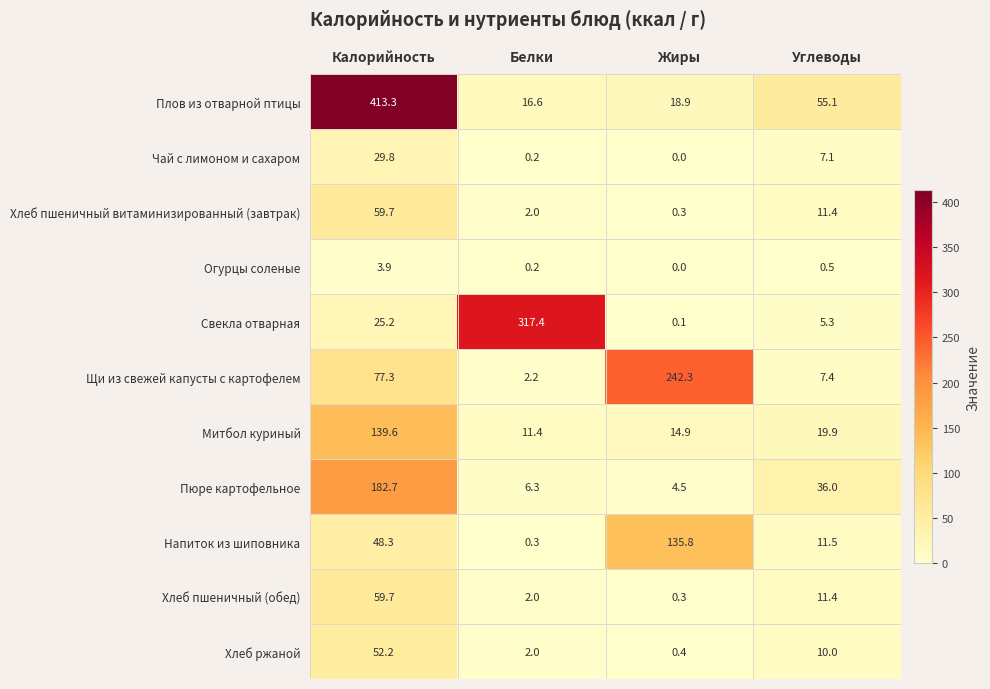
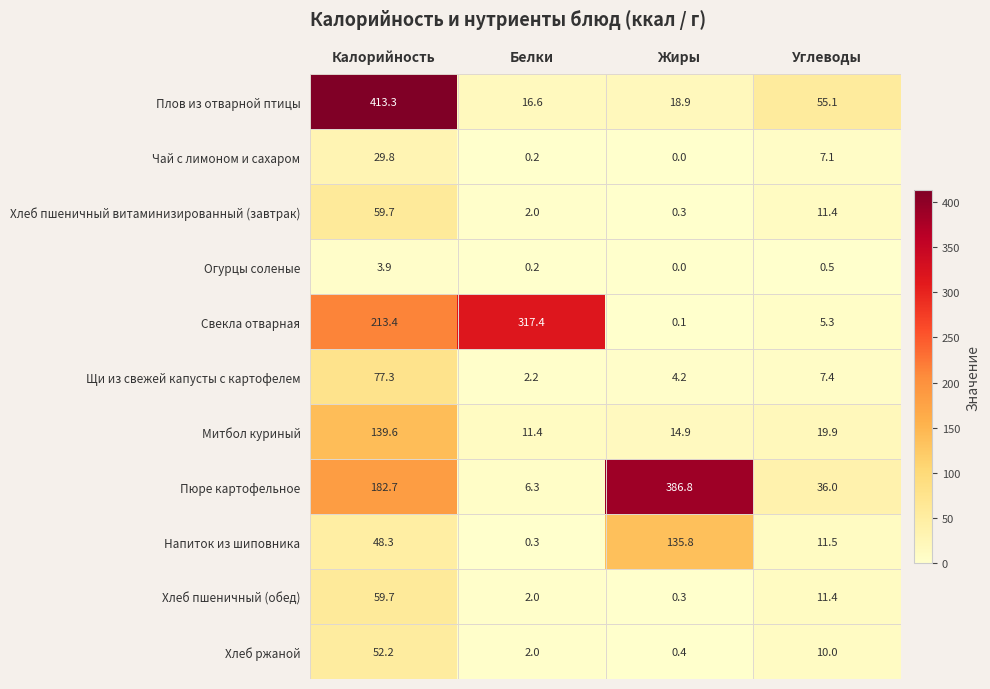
  {
    "Плов из отварной птицы": {
      "Калорийность": 413.3,
      "Белки": 16.6,
      "Жиры": 18.9,
      "Углеводы": 55.1
    },
    "Чай с лимоном и сахаром": {
      "Калорийность": 29.8,
      "Белки": 0.2,
      "Жиры": 0.0,
      "Углеводы": 7.1
    },
    "Хлеб пшеничный витаминизированный (завтрак)": {
      "Калорийность": 59.7,
      "Белки": 2.0,
      "Жиры": 0.3,
      "Углеводы": 11.4
    },
    "Огурцы соленые": {
      "Калорийность": 3.9,
      "Белки": 0.2,
      "Жиры": 0.0,
      "Углеводы": 0.5
    },
    "Свекла отварная": {
-     "Калорийность": 25.2,
+     "Калорийность": 213.4,
      "Белки": 317.4,
      "Жиры": 0.1,
      "Углеводы": 5.3
    },
    "Щи из свежей капусты с картофелем": {
      "Калорийность": 77.3,
      "Белки": 2.2,
-     "Жиры": 242.3,
+     "Жиры": 4.2,
      "Углеводы": 7.4
    },
    "Митбол куриный": {
      "Калорийность": 139.6,
      "Белки": 11.4,
      "Жиры": 14.9,
      "Углеводы": 19.9
    },
    "Пюре картофельное": {
      "Калорийность": 182.7,
      "Белки": 6.3,
-     "Жиры": 4.5,
+     "Жиры": 386.8,
      "Углеводы": 36.0
    },
    "Напиток из шиповника": {
      "Калорийность": 48.3,
      "Белки": 0.3,
      "Жиры": 135.8,
      "Углеводы": 11.5
    },
    "Хлеб пшеничный (обед)": {
      "Калорийность": 59.7,
      "Белки": 2.0,
      "Жиры": 0.3,
      "Углеводы": 11.4
    },
    "Хлеб ржаной": {
      "Калорийность": 52.2,
      "Белки": 2.0,
      "Жиры": 0.4,
      "Углеводы": 10.0
    }
  }
